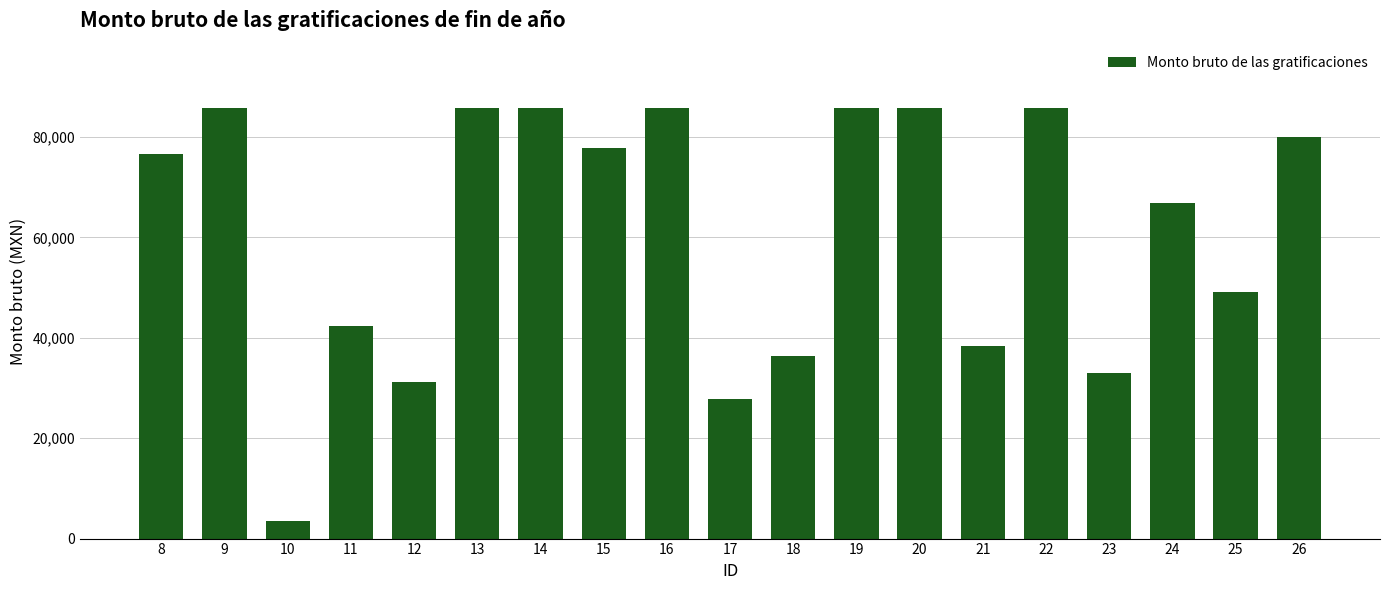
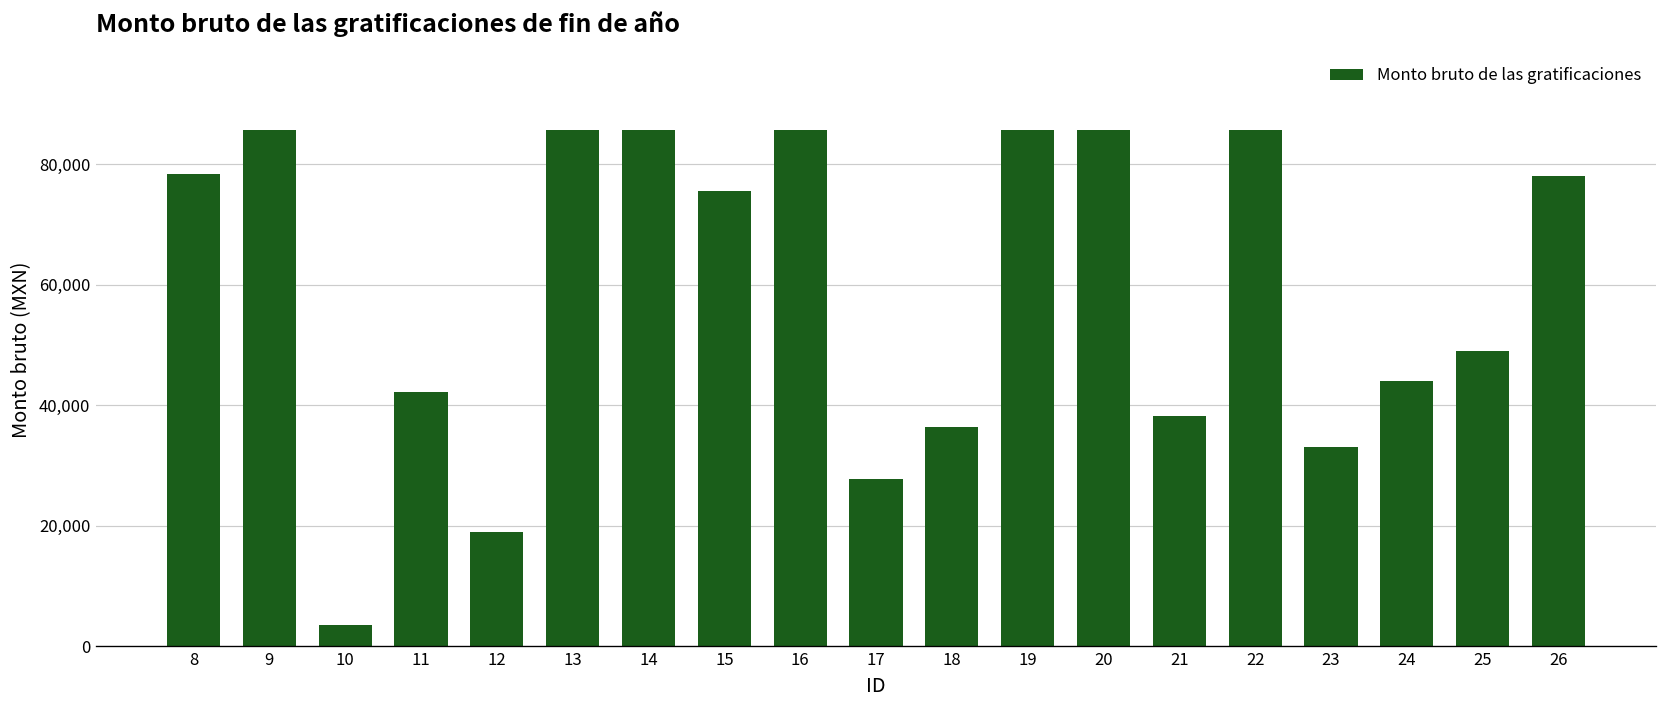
  {
-   "8": "77,000",
+   "8": "78,000",
    "9": "86,000",
    "10": "4,000",
    "11": "42,000",
-   "12": "31,000",
+   "12": "19,000",
    "13": "86,000",
    "14": "86,000",
-   "15": "78,000",
+   "15": "76,000",
    "16": "86,000",
    "17": "28,000",
    "18": "36,000",
    "19": "86,000",
    "20": "86,000",
    "21": "38,000",
    "22": "86,000",
    "23": "33,000",
-   "24": "67,000",
+   "24": "44,000",
    "25": "49,000",
-   "26": "80,000"
+   "26": "78,000"
  }
